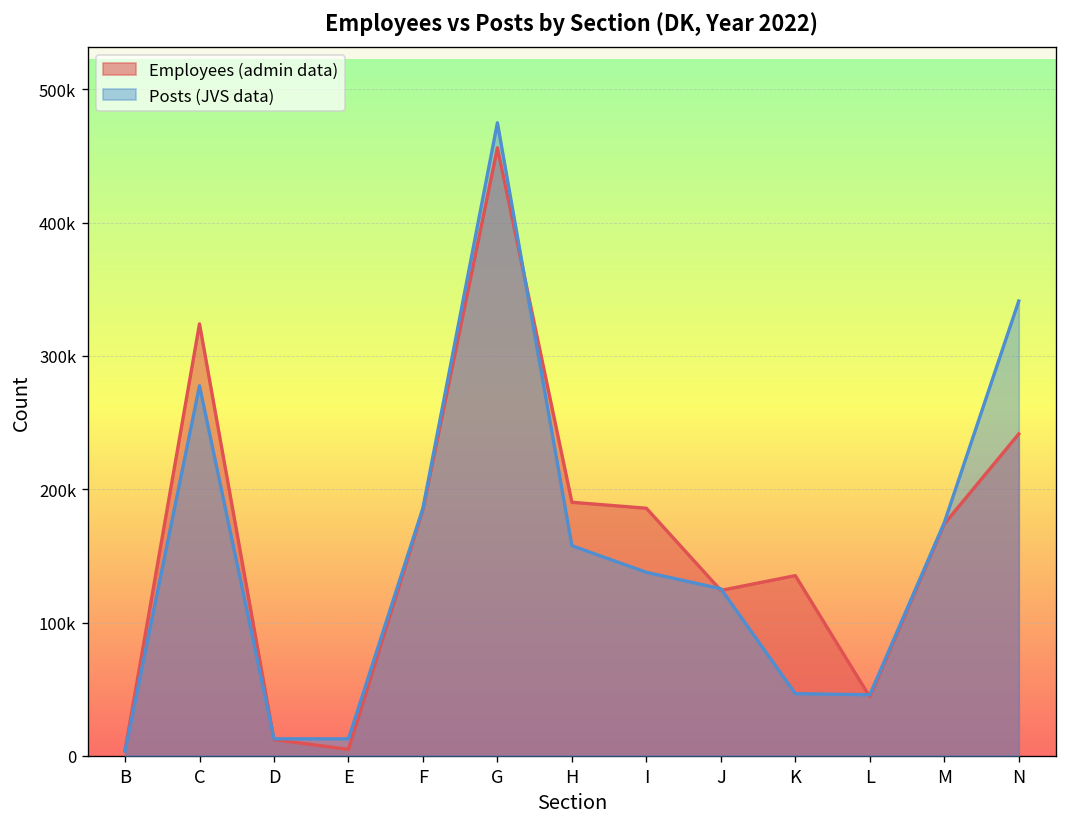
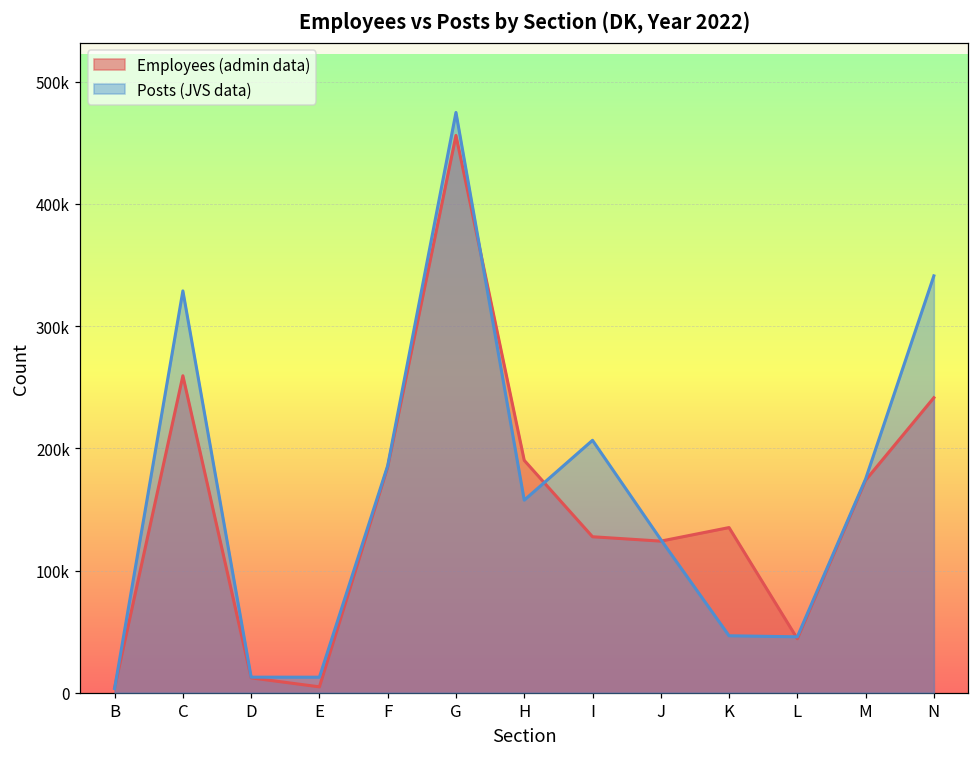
  {
    "Employees (admin data)": {
-     "C": 324000,
+     "C": 259000,
      "E": 5000,
      "G": 456000,
      "H": 190000,
-     "I": 186000,
+     "I": 128000,
      "K": 135000,
      "N": 241000
    },
    "Posts (JVS data)": {
-     "C": 278000,
+     "C": 329000,
      "E": 13000,
      "G": 475000,
      "H": 158000,
-     "I": 138000,
+     "I": 207000,
      "K": 47000,
      "N": 341000
    }
  }
